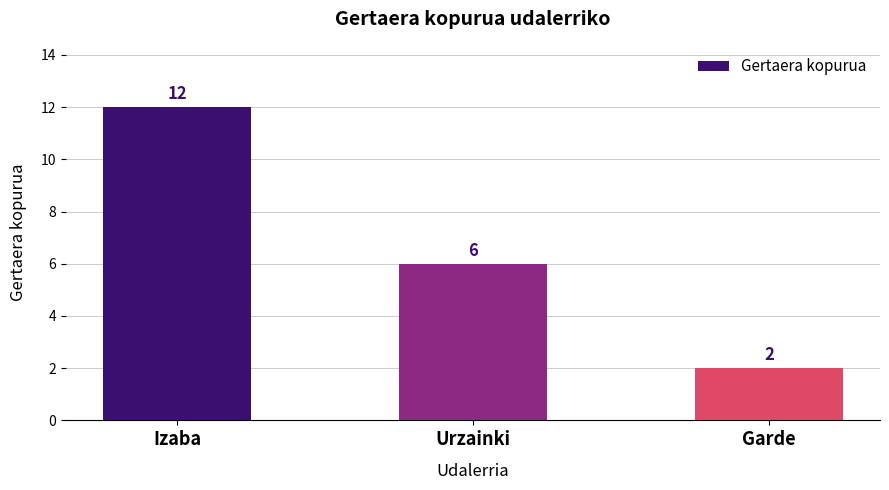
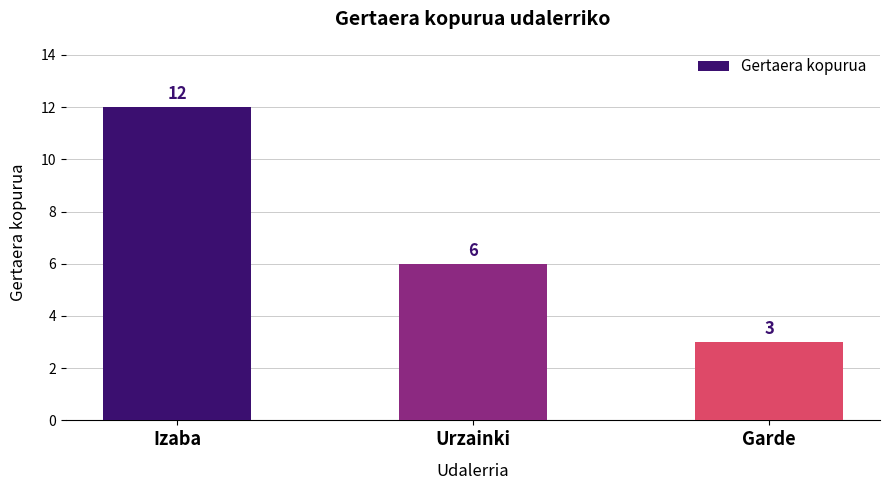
  {
    "Izaba": 12,
    "Urzainki": 6,
-   "Garde": 2
+   "Garde": 3
  }
